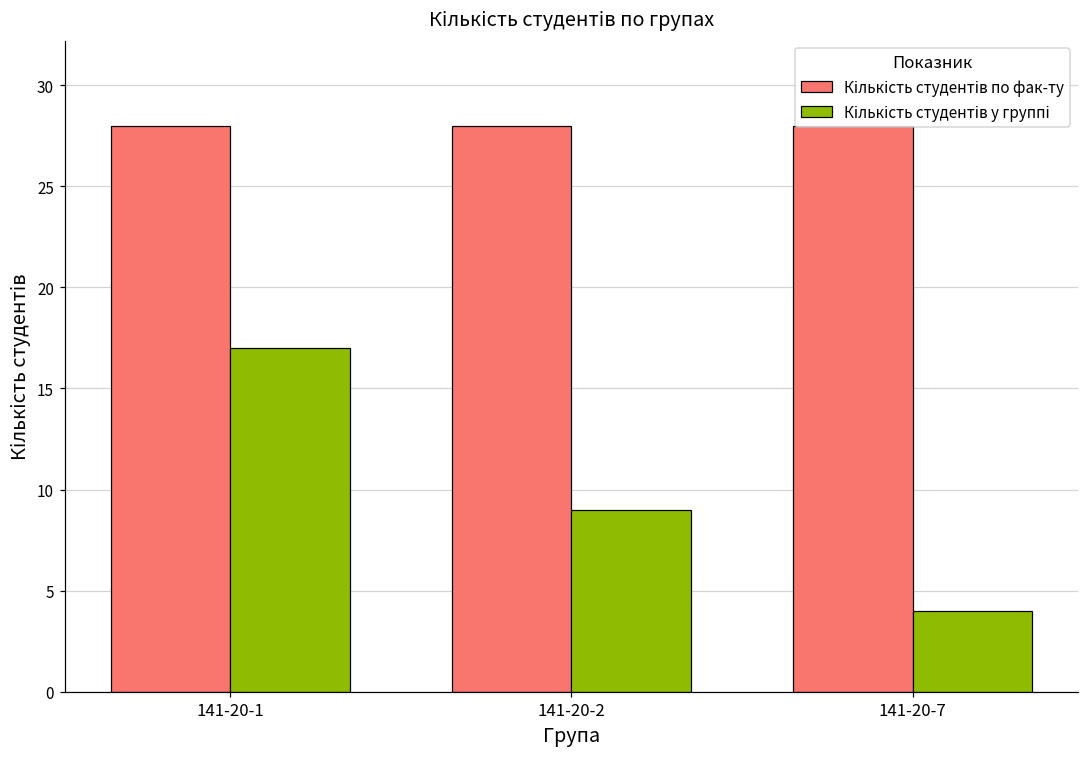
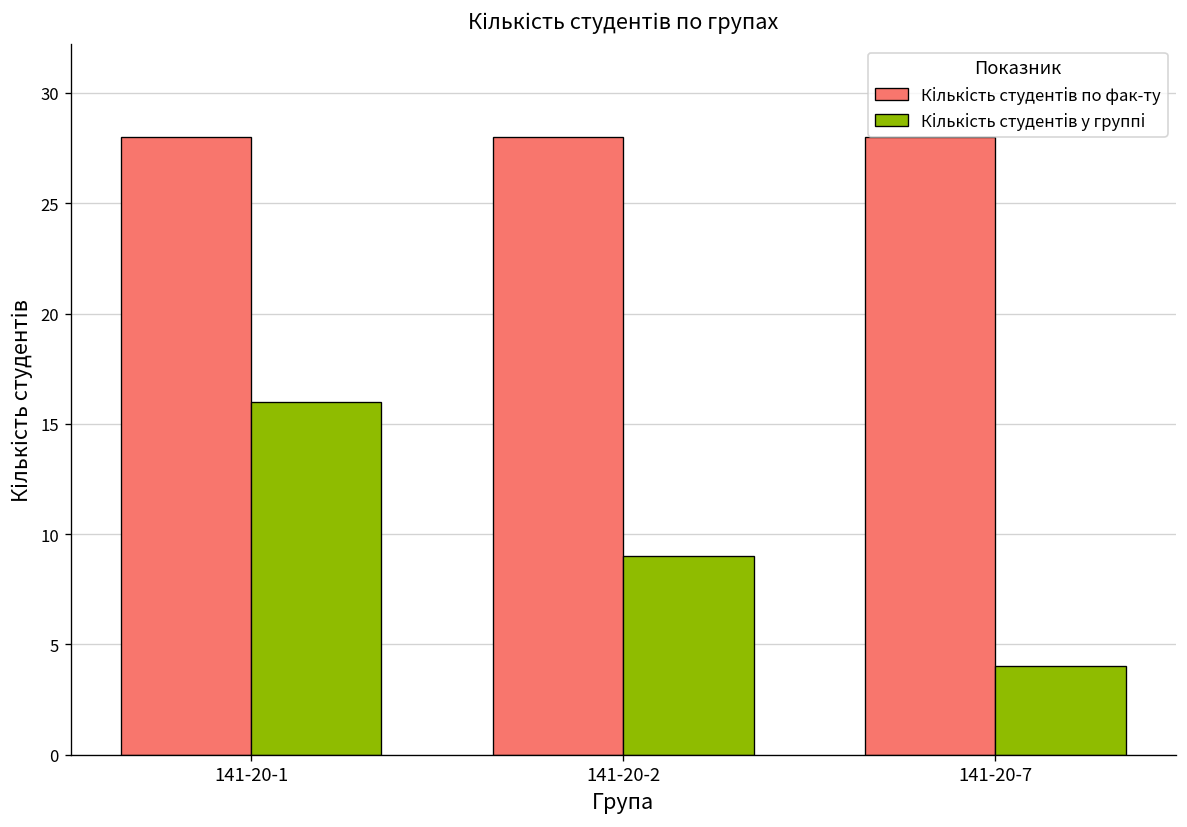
  {
    "Кількість студентів по фак-ту": {
      "141-20-1": 28,
      "141-20-2": 28
    },
    "Кількість студентів у группі": {
-     "141-20-1": 17,
+     "141-20-1": 16,
      "141-20-2": 9,
      "141-20-7": 4
    }
  }
